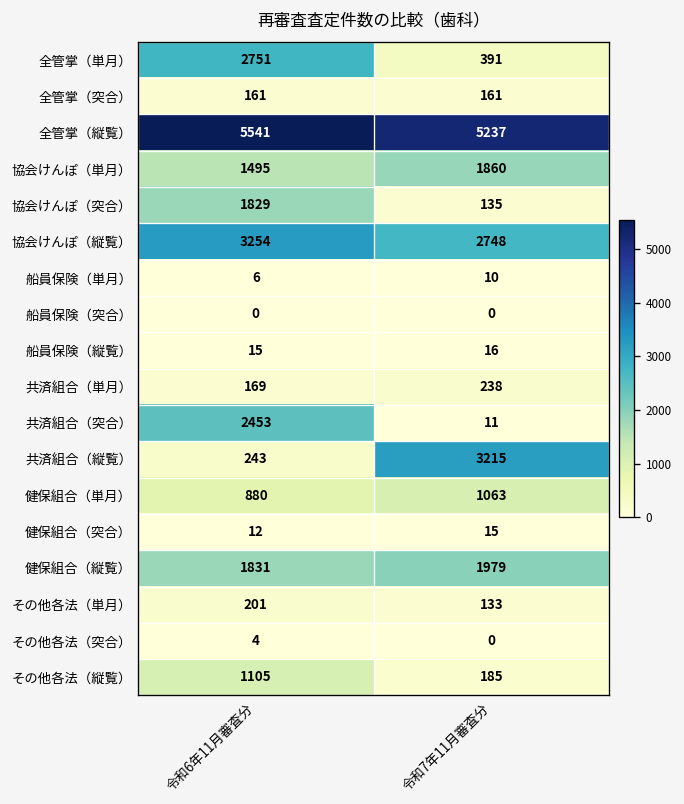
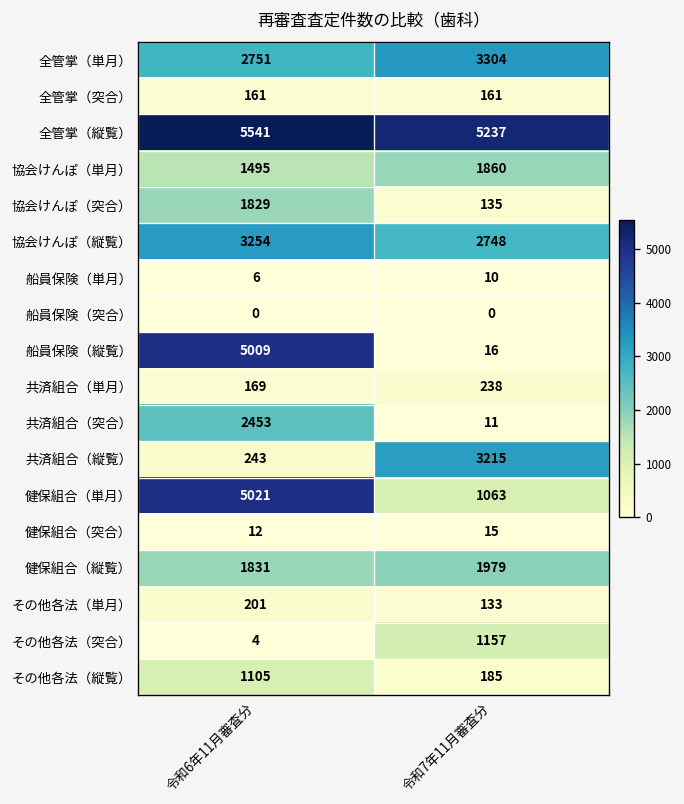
  {
    "全管掌（単月）": {
      "令和6年11月審査分": 2751,
-     "令和7年11月審査分": 391
+     "令和7年11月審査分": 3304
    },
    "全管掌（突合）": {
      "令和6年11月審査分": 161,
      "令和7年11月審査分": 161
    },
    "全管掌（縦覧）": {
      "令和6年11月審査分": 5541,
      "令和7年11月審査分": 5237
    },
    "協会けんぽ（単月）": {
      "令和6年11月審査分": 1495,
      "令和7年11月審査分": 1860
    },
    "協会けんぽ（突合）": {
      "令和6年11月審査分": 1829,
      "令和7年11月審査分": 135
    },
    "協会けんぽ（縦覧）": {
      "令和6年11月審査分": 3254,
      "令和7年11月審査分": 2748
    },
    "船員保険（単月）": {
      "令和6年11月審査分": 6,
      "令和7年11月審査分": 10
    },
    "船員保険（突合）": {
      "令和6年11月審査分": 0,
      "令和7年11月審査分": 0
    },
    "船員保険（縦覧）": {
-     "令和6年11月審査分": 15,
+     "令和6年11月審査分": 5009,
      "令和7年11月審査分": 16
    },
    "共済組合（単月）": {
      "令和6年11月審査分": 169,
      "令和7年11月審査分": 238
    },
    "共済組合（突合）": {
      "令和6年11月審査分": 2453,
      "令和7年11月審査分": 11
    },
    "共済組合（縦覧）": {
      "令和6年11月審査分": 243,
      "令和7年11月審査分": 3215
    },
    "健保組合（単月）": {
-     "令和6年11月審査分": 880,
+     "令和6年11月審査分": 5021,
      "令和7年11月審査分": 1063
    },
    "健保組合（突合）": {
      "令和6年11月審査分": 12,
      "令和7年11月審査分": 15
    },
    "健保組合（縦覧）": {
      "令和6年11月審査分": 1831,
      "令和7年11月審査分": 1979
    },
    "その他各法（単月）": {
      "令和6年11月審査分": 201,
      "令和7年11月審査分": 133
    },
    "その他各法（突合）": {
      "令和6年11月審査分": 4,
-     "令和7年11月審査分": 0
+     "令和7年11月審査分": 1157
    },
    "その他各法（縦覧）": {
      "令和6年11月審査分": 1105,
      "令和7年11月審査分": 185
    }
  }
